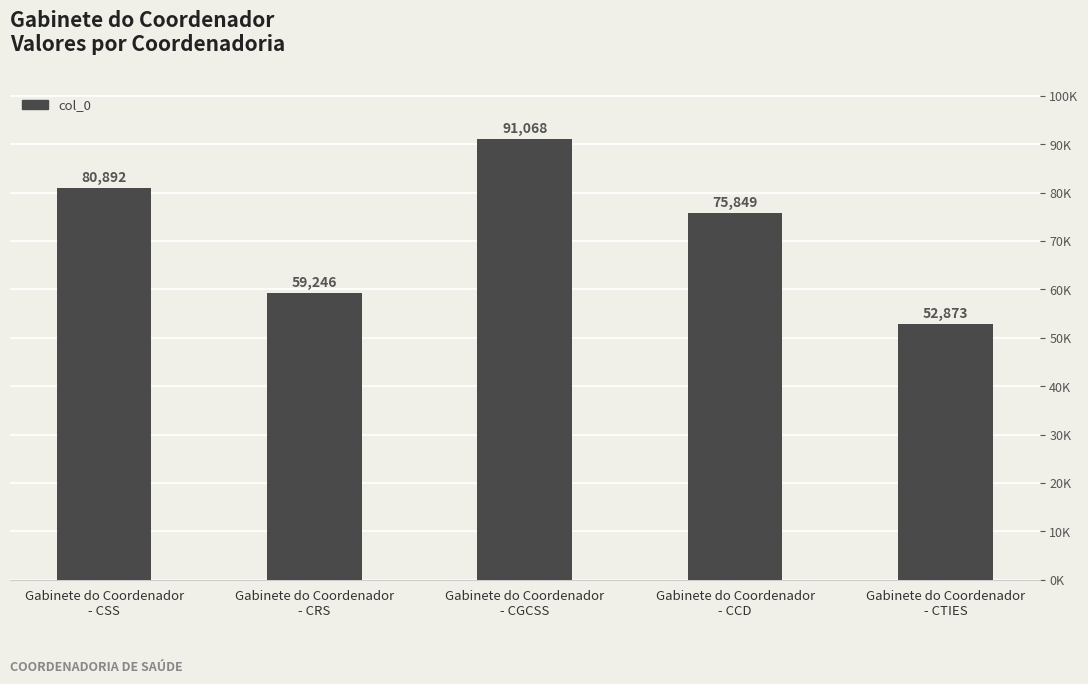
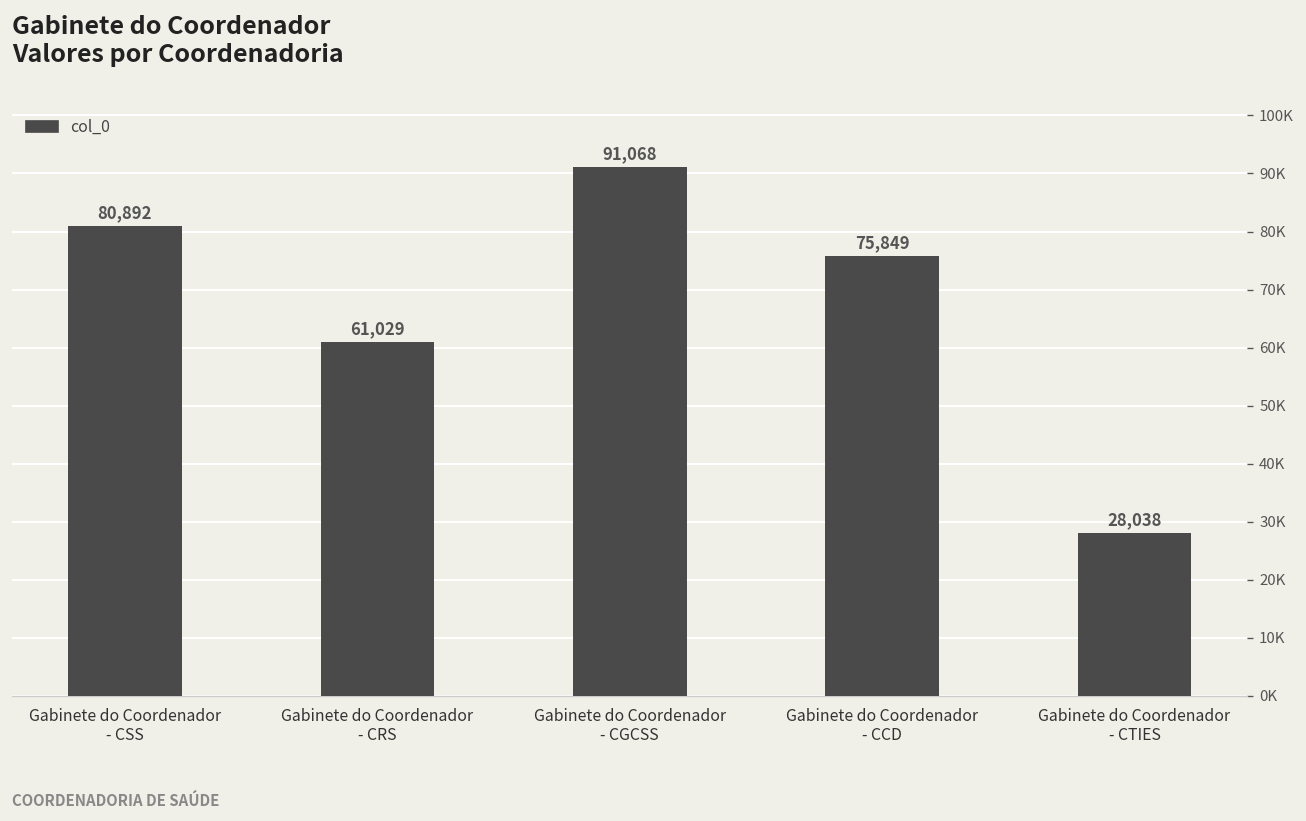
  {
    "Gabinete do Coordenador - CSS": "80,892",
-   "Gabinete do Coordenador - CRS": "59,246",
+   "Gabinete do Coordenador - CRS": "61,029",
    "Gabinete do Coordenador - CGCSS": "91,068",
    "Gabinete do Coordenador - CCD": "75,849",
-   "Gabinete do Coordenador - CTIES": "52,873"
+   "Gabinete do Coordenador - CTIES": "28,038"
  }
